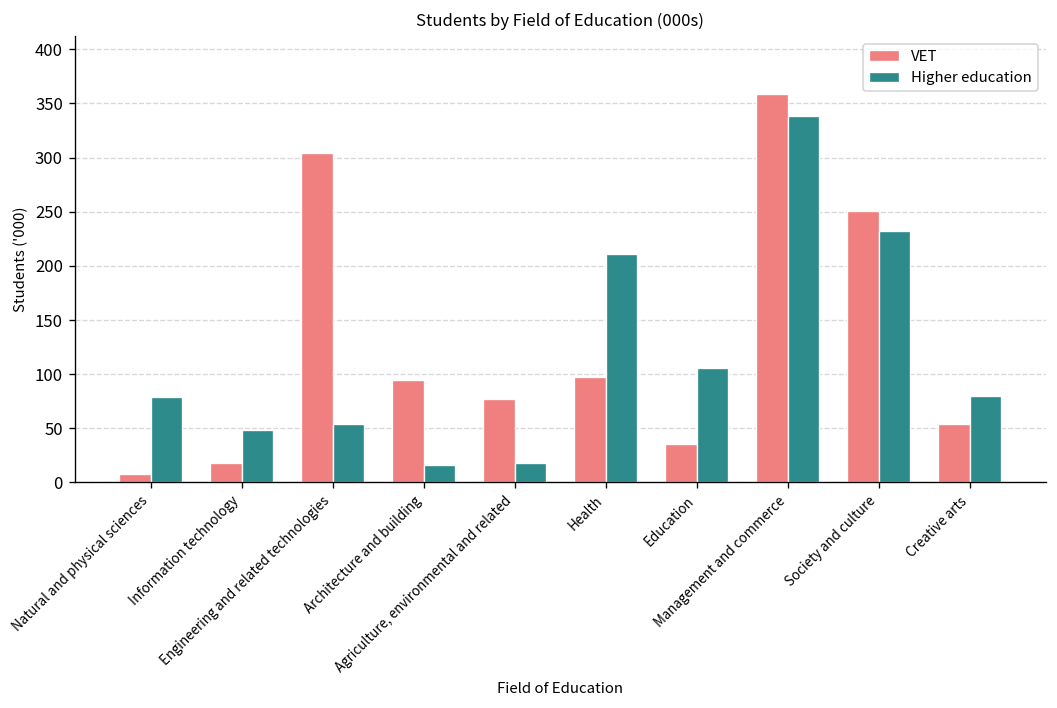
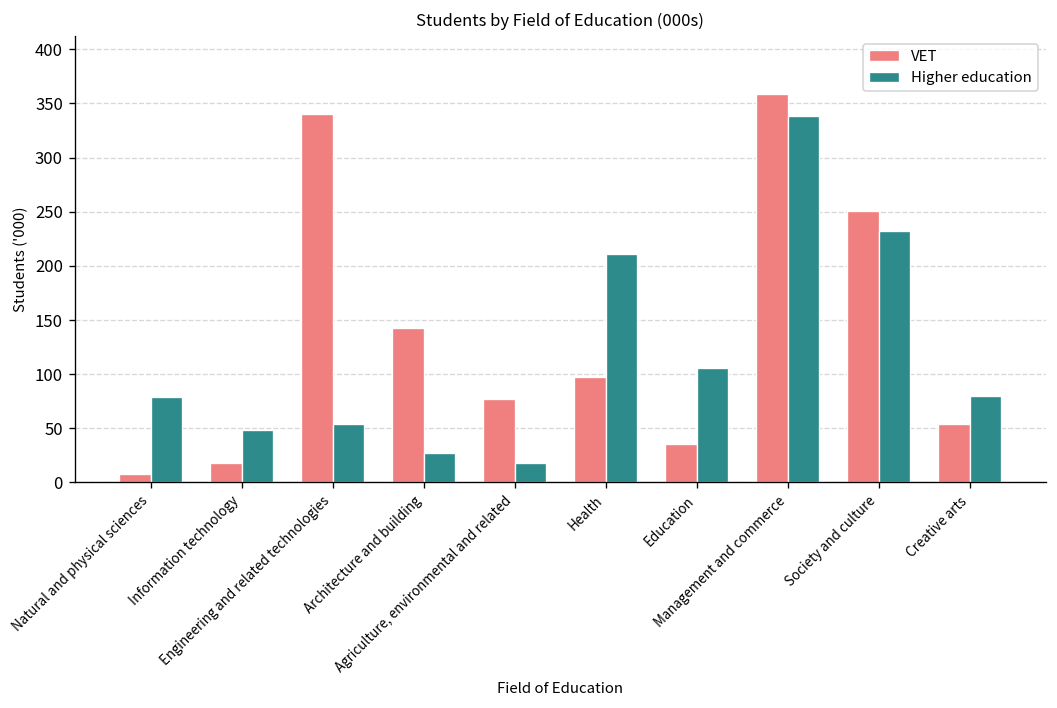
  {
    "VET": {
      "Natural and physical sciences": 10,
      "Information technology": 20,
-     "Engineering and related technologies": 300,
-     "Architecture and building": 90,
+     "Engineering and related technologies": 340,
+     "Architecture and building": 140,
      "Agriculture, environmental and related": 80,
      "Health": 100,
      "Education": 40,
      "Management and commerce": 360,
      "Society and culture": 250,
      "Creative arts": 50
    },
    "Higher education": {
      "Natural and physical sciences": 80,
      "Information technology": 50,
      "Engineering and related technologies": 50,
-     "Architecture and building": 20,
+     "Architecture and building": 30,
      "Agriculture, environmental and related": 20,
      "Health": 210,
      "Education": 110,
      "Management and commerce": 340,
      "Society and culture": 230,
      "Creative arts": 80
    }
  }
